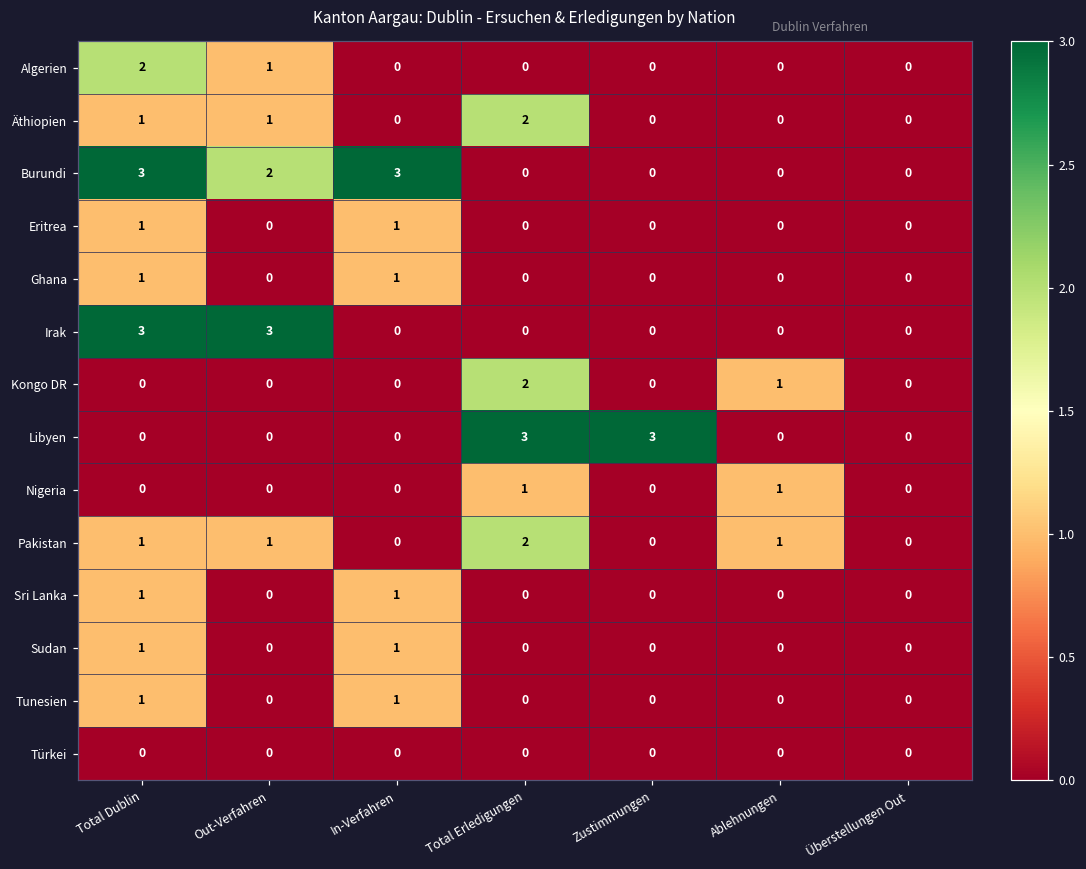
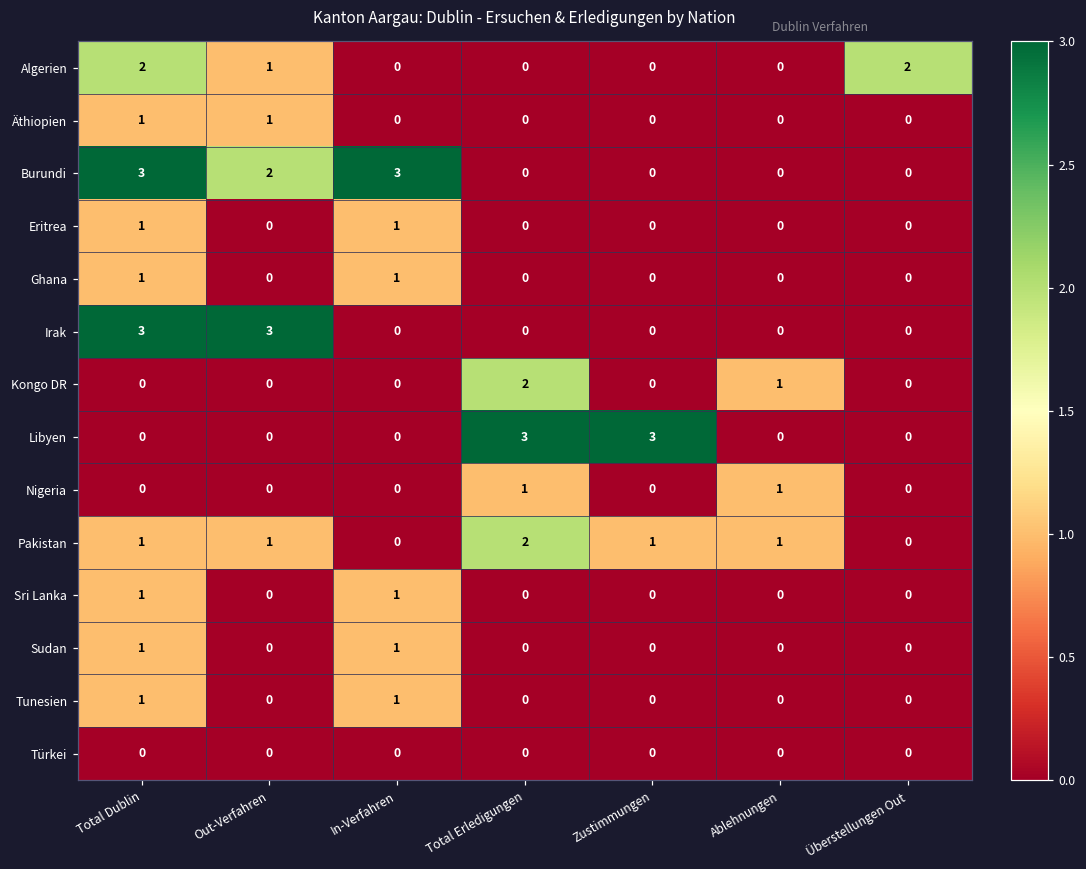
  {
    "Algerien": {
      "Total Dublin": 2,
      "Out-Verfahren": 1,
      "In-Verfahren": 0,
      "Total Erledigungen": 0,
      "Zustimmungen": 0,
      "Ablehnungen": 0,
-     "Überstellungen Out": 0
+     "Überstellungen Out": 2
    },
    "Äthiopien": {
      "Total Dublin": 1,
      "Out-Verfahren": 1,
      "In-Verfahren": 0,
-     "Total Erledigungen": 2,
+     "Total Erledigungen": 0,
      "Zustimmungen": 0,
      "Ablehnungen": 0,
      "Überstellungen Out": 0
    },
    "Burundi": {
      "Total Dublin": 3,
      "Out-Verfahren": 2,
      "In-Verfahren": 3,
      "Total Erledigungen": 0,
      "Zustimmungen": 0,
      "Ablehnungen": 0,
      "Überstellungen Out": 0
    },
    "Eritrea": {
      "Total Dublin": 1,
      "Out-Verfahren": 0,
      "In-Verfahren": 1,
      "Total Erledigungen": 0,
      "Zustimmungen": 0,
      "Ablehnungen": 0,
      "Überstellungen Out": 0
    },
    "Ghana": {
      "Total Dublin": 1,
      "Out-Verfahren": 0,
      "In-Verfahren": 1,
      "Total Erledigungen": 0,
      "Zustimmungen": 0,
      "Ablehnungen": 0,
      "Überstellungen Out": 0
    },
    "Irak": {
      "Total Dublin": 3,
      "Out-Verfahren": 3,
      "In-Verfahren": 0,
      "Total Erledigungen": 0,
      "Zustimmungen": 0,
      "Ablehnungen": 0,
      "Überstellungen Out": 0
    },
    "Kongo DR": {
      "Total Dublin": 0,
      "Out-Verfahren": 0,
      "In-Verfahren": 0,
      "Total Erledigungen": 2,
      "Zustimmungen": 0,
      "Ablehnungen": 1,
      "Überstellungen Out": 0
    },
    "Libyen": {
      "Total Dublin": 0,
      "Out-Verfahren": 0,
      "In-Verfahren": 0,
      "Total Erledigungen": 3,
      "Zustimmungen": 3,
      "Ablehnungen": 0,
      "Überstellungen Out": 0
    },
    "Nigeria": {
      "Total Dublin": 0,
      "Out-Verfahren": 0,
      "In-Verfahren": 0,
      "Total Erledigungen": 1,
      "Zustimmungen": 0,
      "Ablehnungen": 1,
      "Überstellungen Out": 0
    },
    "Pakistan": {
      "Total Dublin": 1,
      "Out-Verfahren": 1,
      "In-Verfahren": 0,
      "Total Erledigungen": 2,
-     "Zustimmungen": 0,
+     "Zustimmungen": 1,
      "Ablehnungen": 1,
      "Überstellungen Out": 0
    },
    "Sri Lanka": {
      "Total Dublin": 1,
      "Out-Verfahren": 0,
      "In-Verfahren": 1,
      "Total Erledigungen": 0,
      "Zustimmungen": 0,
      "Ablehnungen": 0,
      "Überstellungen Out": 0
    },
    "Sudan": {
      "Total Dublin": 1,
      "Out-Verfahren": 0,
      "In-Verfahren": 1,
      "Total Erledigungen": 0,
      "Zustimmungen": 0,
      "Ablehnungen": 0,
      "Überstellungen Out": 0
    },
    "Tunesien": {
      "Total Dublin": 1,
      "Out-Verfahren": 0,
      "In-Verfahren": 1,
      "Total Erledigungen": 0,
      "Zustimmungen": 0,
      "Ablehnungen": 0,
      "Überstellungen Out": 0
    },
    "Türkei": {
      "Total Dublin": 0,
      "Out-Verfahren": 0,
      "In-Verfahren": 0,
      "Total Erledigungen": 0,
      "Zustimmungen": 0,
      "Ablehnungen": 0,
      "Überstellungen Out": 0
    }
  }
